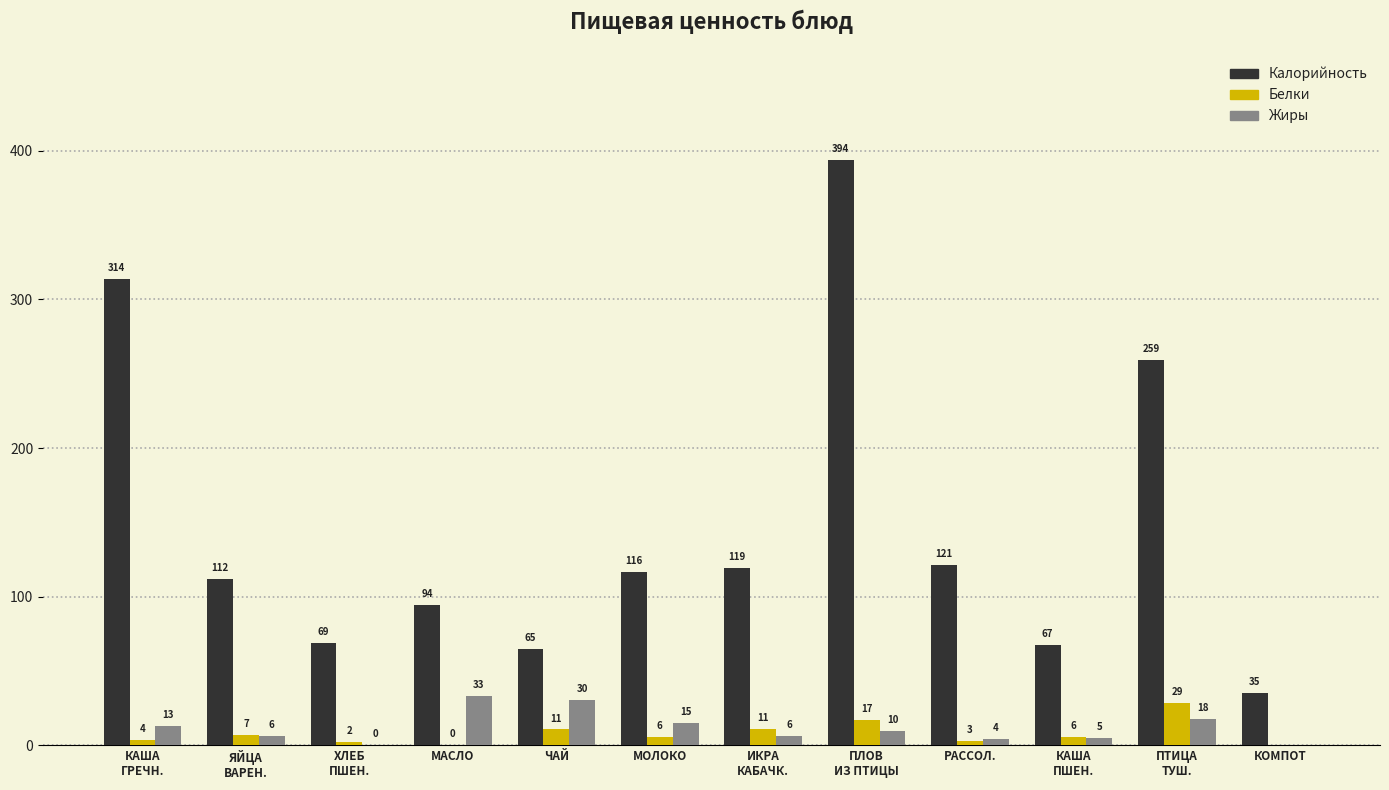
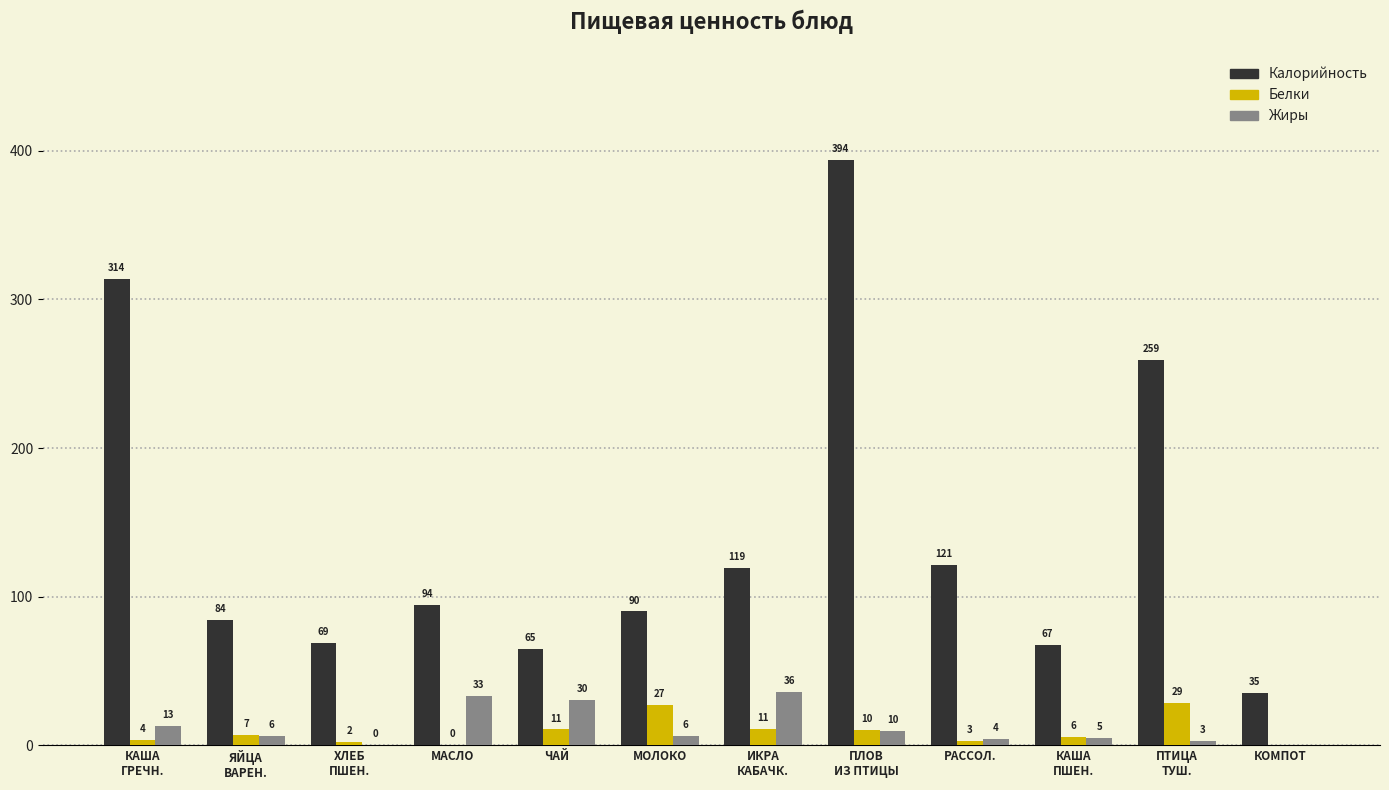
  {
    "Калорийность": {
      "КАША ГРЕЧН.": 314,
-     "ЯЙЦА ВАРЕН.": 112,
+     "ЯЙЦА ВАРЕН.": 84,
      "ХЛЕБ ПШЕН.": 69,
      "МАСЛО": 94,
      "ЧАЙ": 65,
-     "МОЛОКО": 116,
+     "МОЛОКО": 90,
      "ИКРА КАБАЧК.": 119,
      "ПЛОВ ИЗ ПТИЦЫ": 394,
      "РАССОЛ.": 121,
      "КАША ПШЕН.": 67,
      "ПТИЦА ТУШ.": 259,
      "КОМПОТ": 35
    },
    "Белки": {
      "КАША ГРЕЧН.": 4,
      "ЯЙЦА ВАРЕН.": 7,
      "ХЛЕБ ПШЕН.": 2,
      "МАСЛО": 0,
      "ЧАЙ": 11,
-     "МОЛОКО": 6,
+     "МОЛОКО": 27,
      "ИКРА КАБАЧК.": 11,
-     "ПЛОВ ИЗ ПТИЦЫ": 17,
+     "ПЛОВ ИЗ ПТИЦЫ": 10,
      "РАССОЛ.": 3,
      "КАША ПШЕН.": 6,
      "ПТИЦА ТУШ.": 29
    },
    "Жиры": {
      "КАША ГРЕЧН.": 13,
      "ЯЙЦА ВАРЕН.": 6,
      "ХЛЕБ ПШЕН.": 0,
      "МАСЛО": 33,
      "ЧАЙ": 30,
-     "МОЛОКО": 15,
-     "ИКРА КАБАЧК.": 6,
+     "МОЛОКО": 6,
+     "ИКРА КАБАЧК.": 36,
      "ПЛОВ ИЗ ПТИЦЫ": 10,
      "РАССОЛ.": 4,
      "КАША ПШЕН.": 5,
-     "ПТИЦА ТУШ.": 18
+     "ПТИЦА ТУШ.": 3
    }
  }
